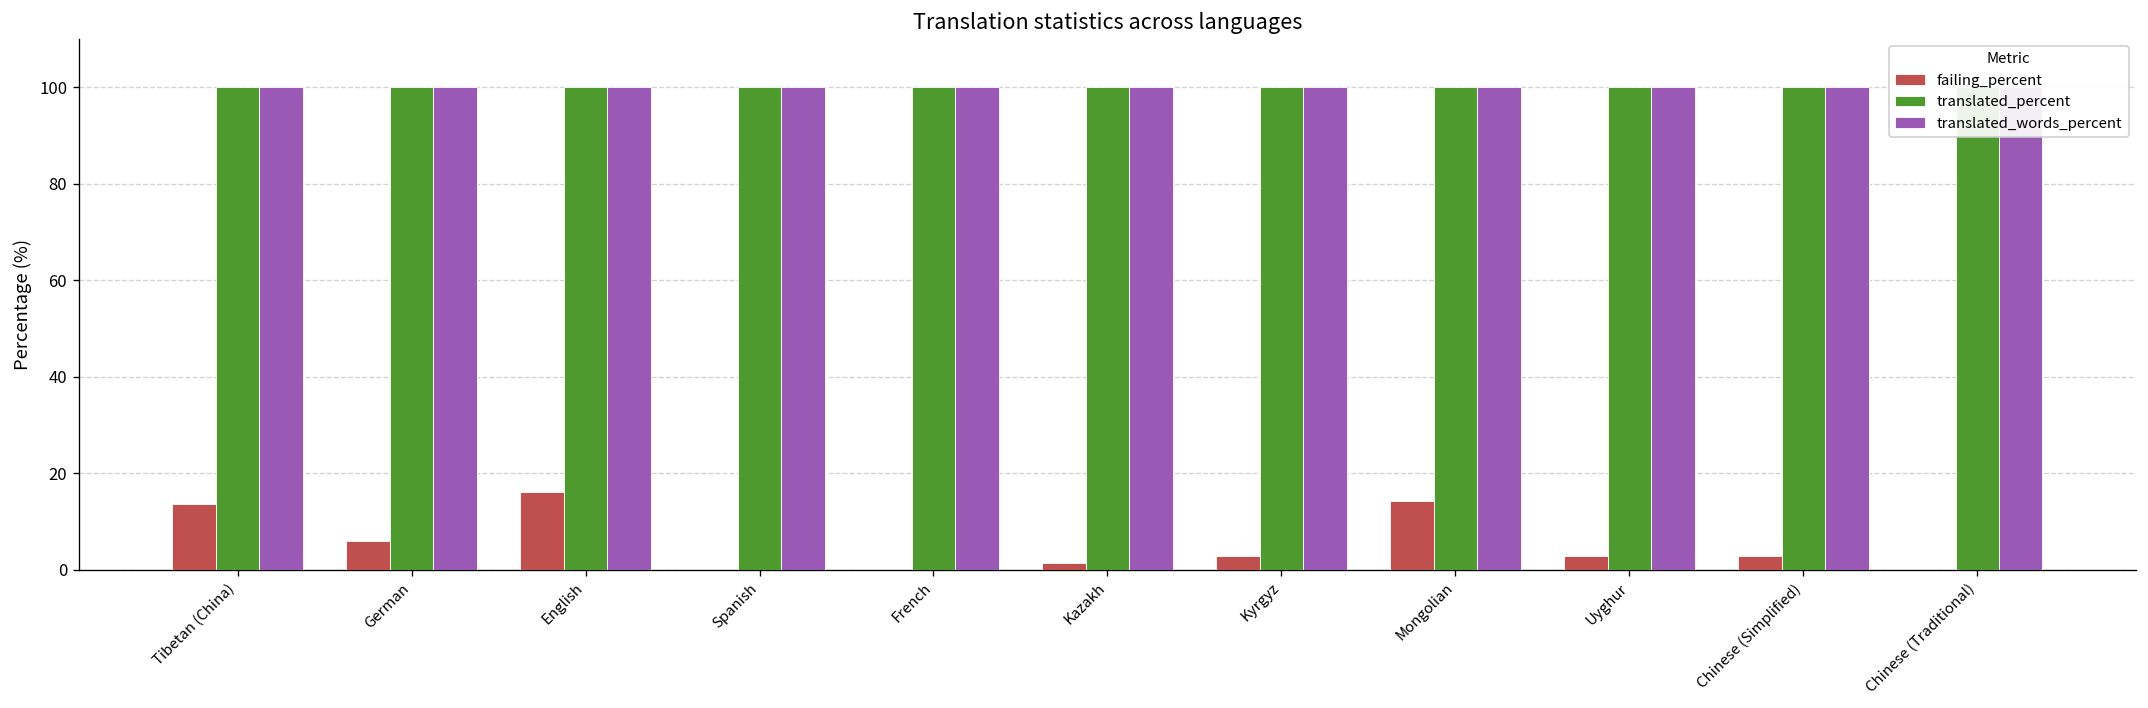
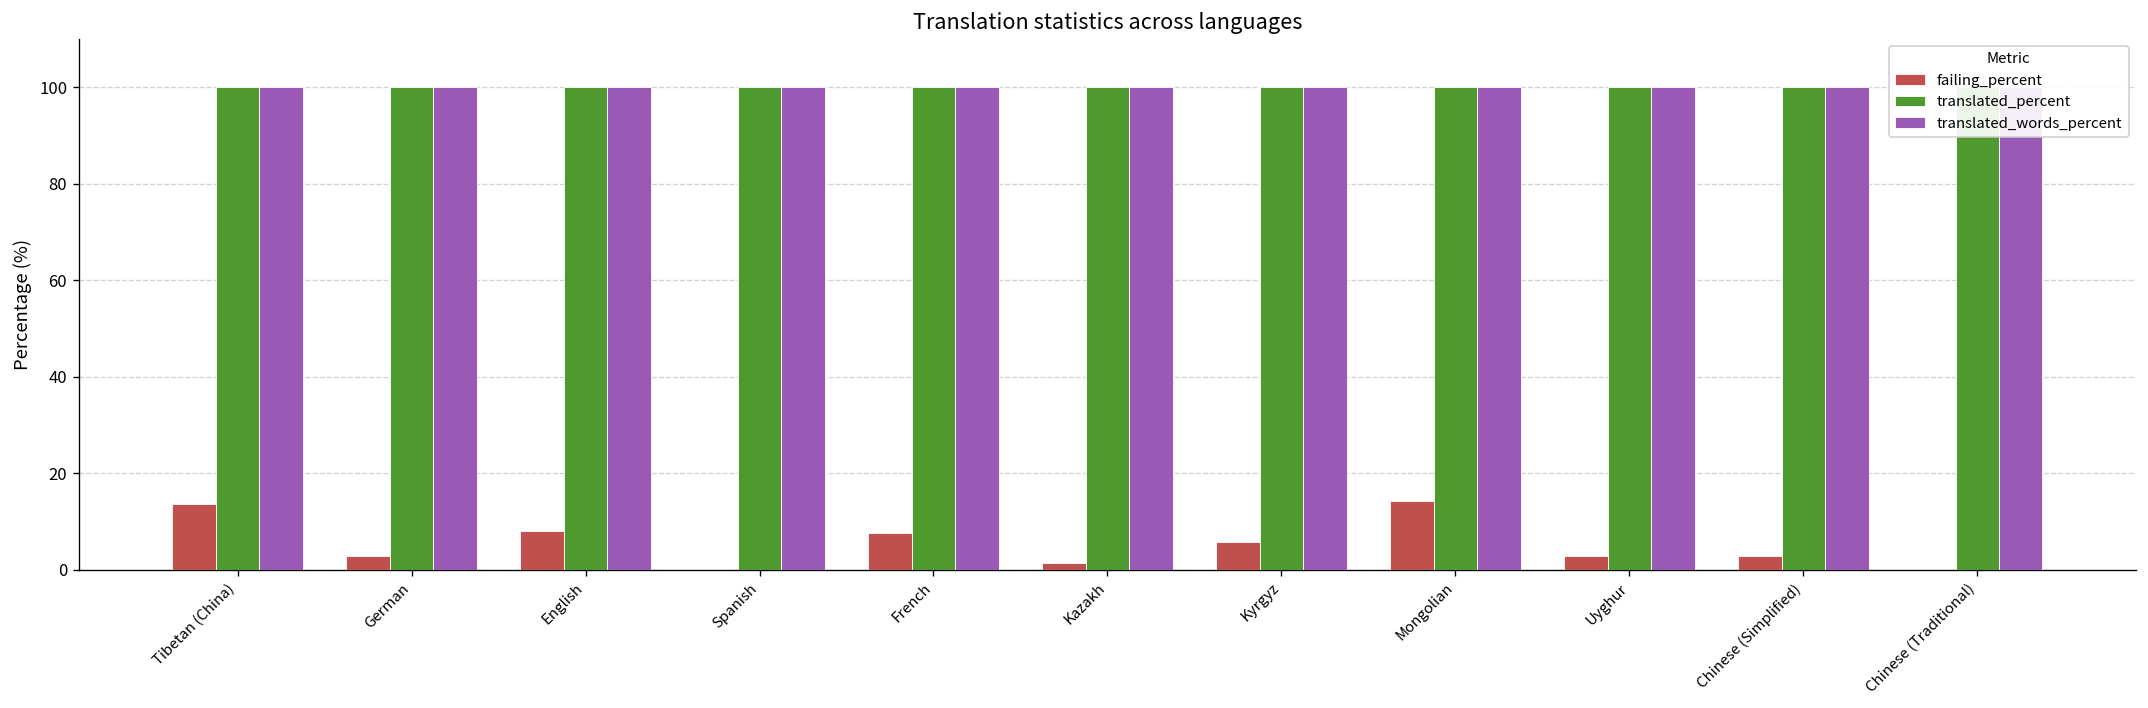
  {
    "failing_percent": {
      "Tibetan (China)": 14,
-     "German": 6,
-     "English": 16,
+     "German": 3,
+     "English": 8,
      "Spanish": 0,
-     "French": 0,
+     "French": 8,
      "Kazakh": 1,
-     "Kyrgyz": 3,
+     "Kyrgyz": 6,
      "Mongolian": 14,
      "Uyghur": 3,
      "Chinese (Simplified)": 3,
      "Chinese (Traditional)": 0
    },
    "translated_percent": {
      "Tibetan (China)": 100,
      "German": 100,
      "English": 100,
      "Spanish": 100,
      "French": 100,
      "Kazakh": 100,
      "Kyrgyz": 100,
      "Mongolian": 100,
      "Uyghur": 100,
      "Chinese (Simplified)": 100
    },
    "translated_words_percent": {
      "Tibetan (China)": 100,
      "German": 100,
      "English": 100,
      "Spanish": 100,
      "French": 100,
      "Kazakh": 100,
      "Kyrgyz": 100,
      "Mongolian": 100,
      "Uyghur": 100,
      "Chinese (Simplified)": 100
    }
  }
